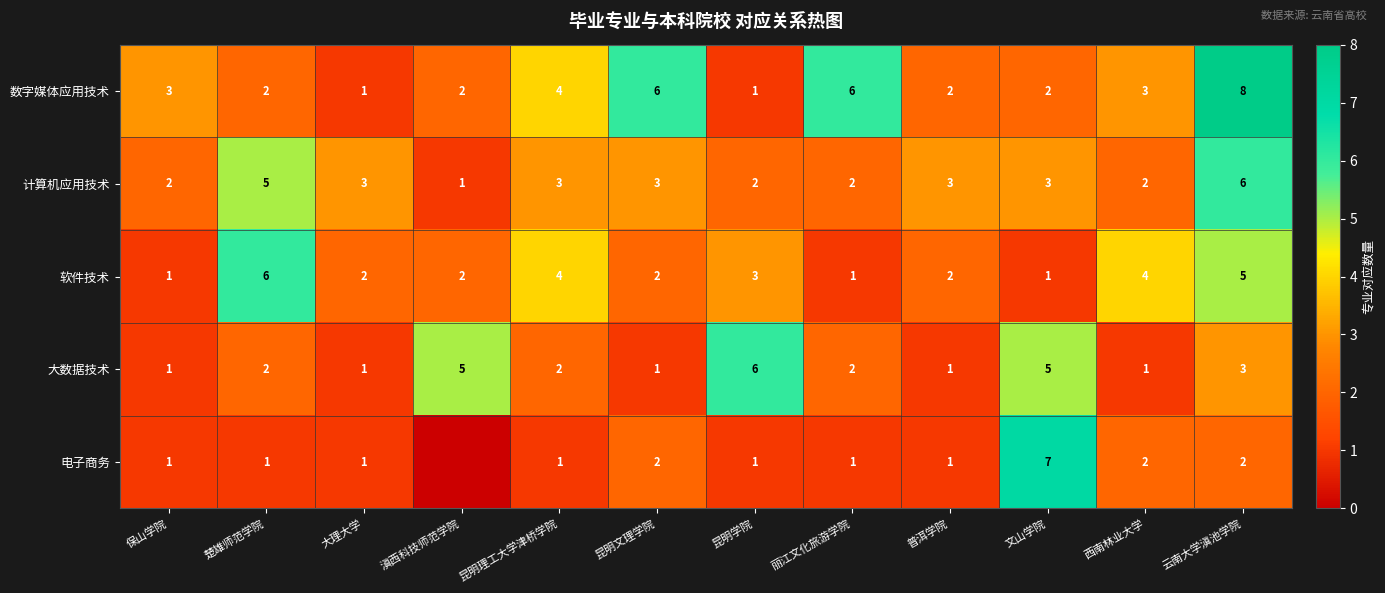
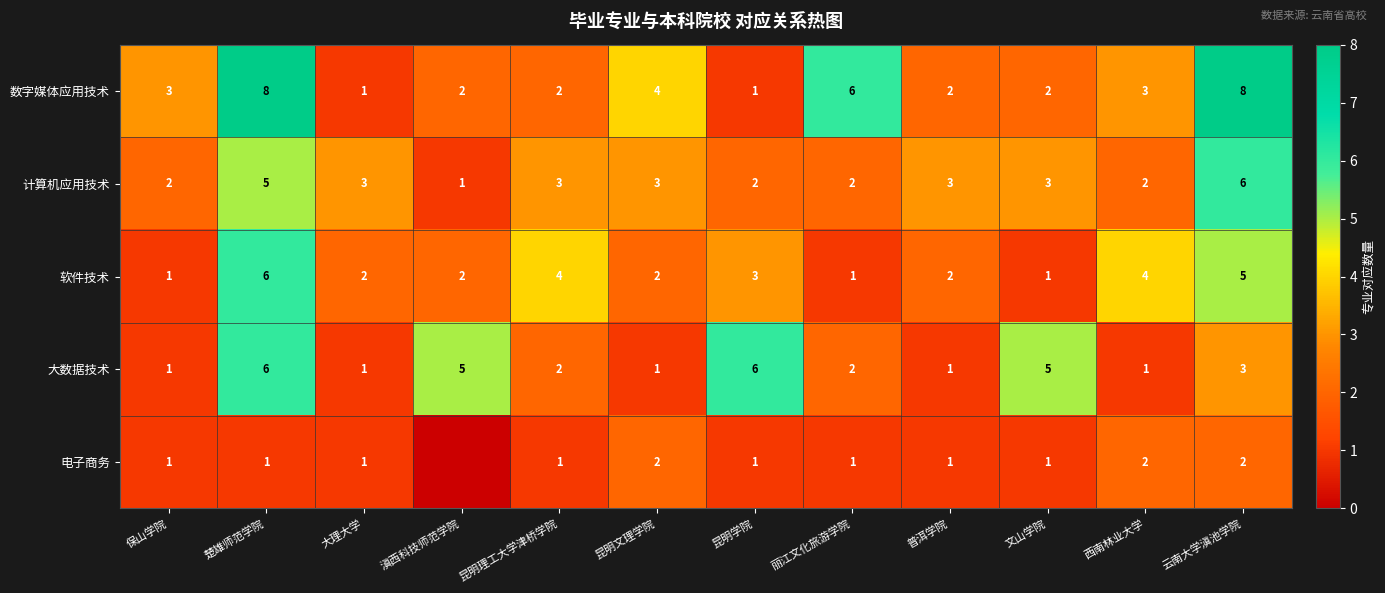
  {
    "数字媒体应用技术": {
      "保山学院": 3,
-     "楚雄师范学院": 2,
+     "楚雄师范学院": 8,
      "大理大学": 1,
      "滇西科技师范学院": 2,
-     "昆明理工大学津桥学院": 4,
-     "昆明文理学院": 6,
+     "昆明理工大学津桥学院": 2,
+     "昆明文理学院": 4,
      "昆明学院": 1,
      "丽江文化旅游学院": 6,
      "普洱学院": 2,
      "文山学院": 2,
      "西南林业大学": 3,
      "云南大学滇池学院": 8
    },
    "计算机应用技术": {
      "保山学院": 2,
      "楚雄师范学院": 5,
      "大理大学": 3,
      "滇西科技师范学院": 1,
      "昆明理工大学津桥学院": 3,
      "昆明文理学院": 3,
      "昆明学院": 2,
      "丽江文化旅游学院": 2,
      "普洱学院": 3,
      "文山学院": 3,
      "西南林业大学": 2,
      "云南大学滇池学院": 6
    },
    "软件技术": {
      "保山学院": 1,
      "楚雄师范学院": 6,
      "大理大学": 2,
      "滇西科技师范学院": 2,
      "昆明理工大学津桥学院": 4,
      "昆明文理学院": 2,
      "昆明学院": 3,
      "丽江文化旅游学院": 1,
      "普洱学院": 2,
      "文山学院": 1,
      "西南林业大学": 4,
      "云南大学滇池学院": 5
    },
    "大数据技术": {
      "保山学院": 1,
-     "楚雄师范学院": 2,
+     "楚雄师范学院": 6,
      "大理大学": 1,
      "滇西科技师范学院": 5,
      "昆明理工大学津桥学院": 2,
      "昆明文理学院": 1,
      "昆明学院": 6,
      "丽江文化旅游学院": 2,
      "普洱学院": 1,
      "文山学院": 5,
      "西南林业大学": 1,
      "云南大学滇池学院": 3
    },
    "电子商务": {
      "保山学院": 1,
      "楚雄师范学院": 1,
      "大理大学": 1,
      "昆明理工大学津桥学院": 1,
      "昆明文理学院": 2,
      "昆明学院": 1,
      "丽江文化旅游学院": 1,
      "普洱学院": 1,
-     "文山学院": 7,
+     "文山学院": 1,
      "西南林业大学": 2,
      "云南大学滇池学院": 2
    }
  }
